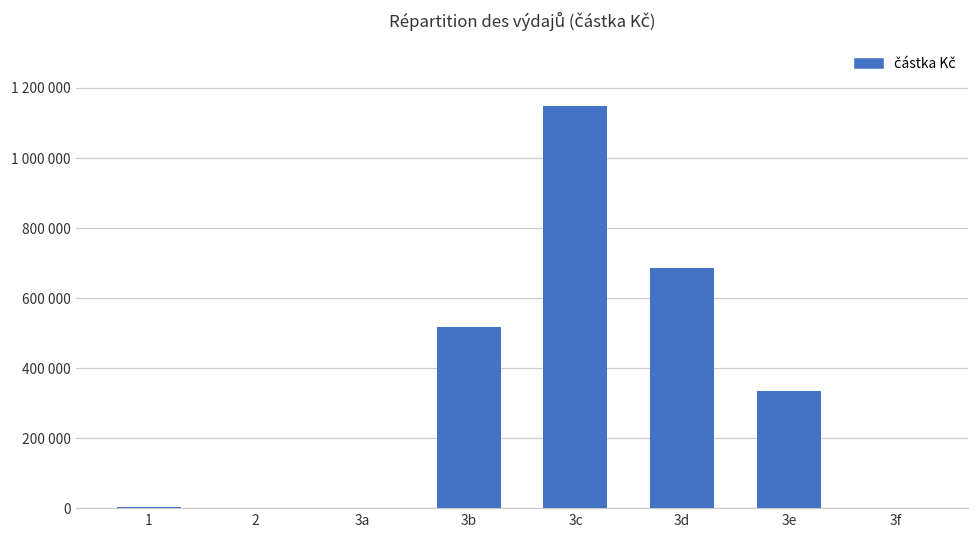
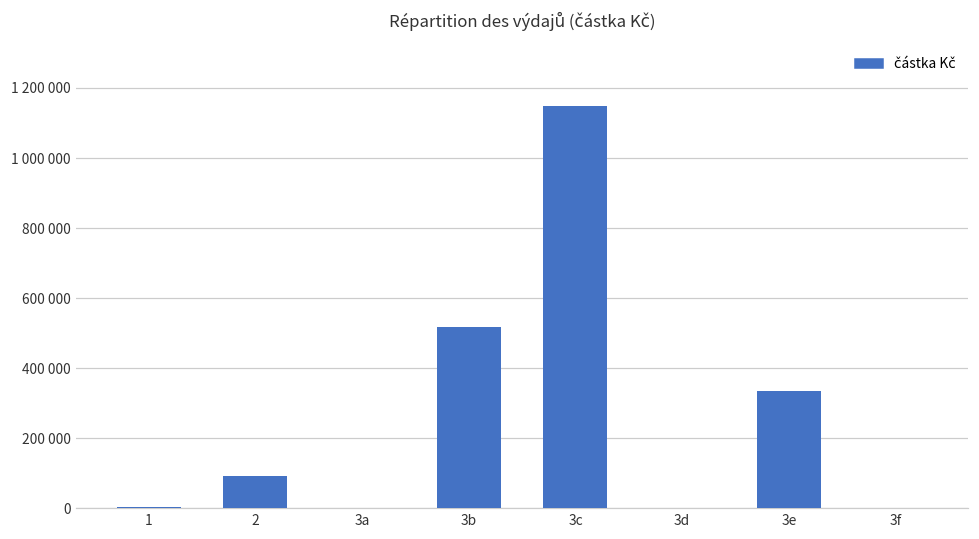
  {
-   "2": 0,
+   "2": 90000,
    "3a": 0,
    "3b": 520000,
    "3c": 1150000,
-   "3d": 680000,
+   "3d": 0,
    "3e": 330000,
    "3f": 0
  }
